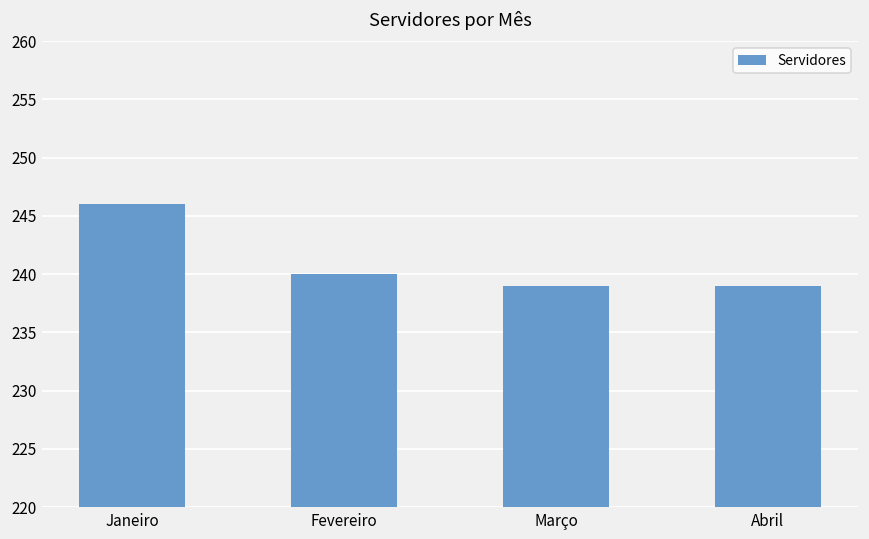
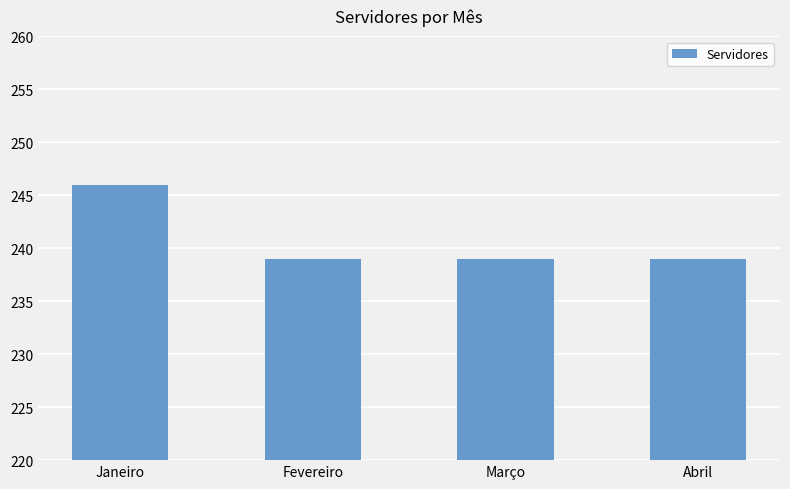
  {
    "Janeiro": 246,
-   "Fevereiro": 240,
+   "Fevereiro": 239,
    "Março": 239,
    "Abril": 239
  }
